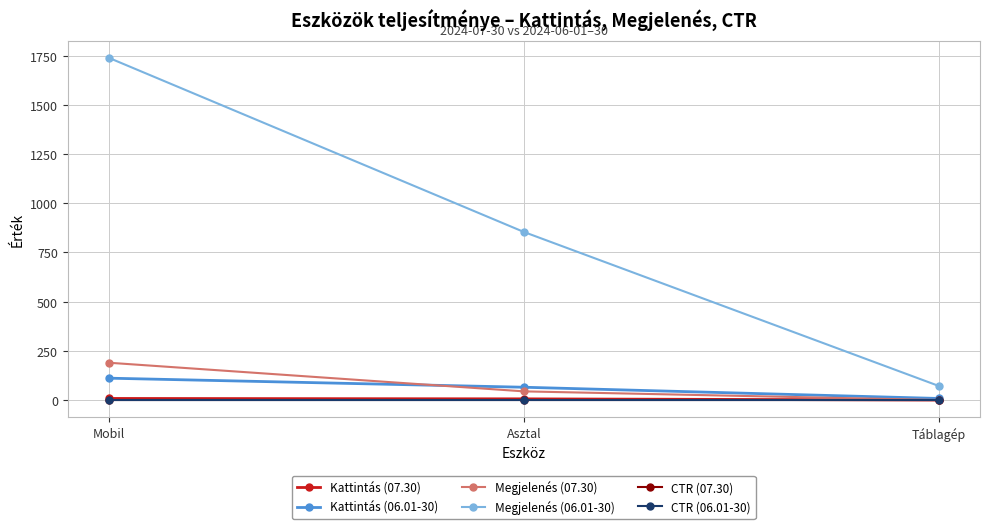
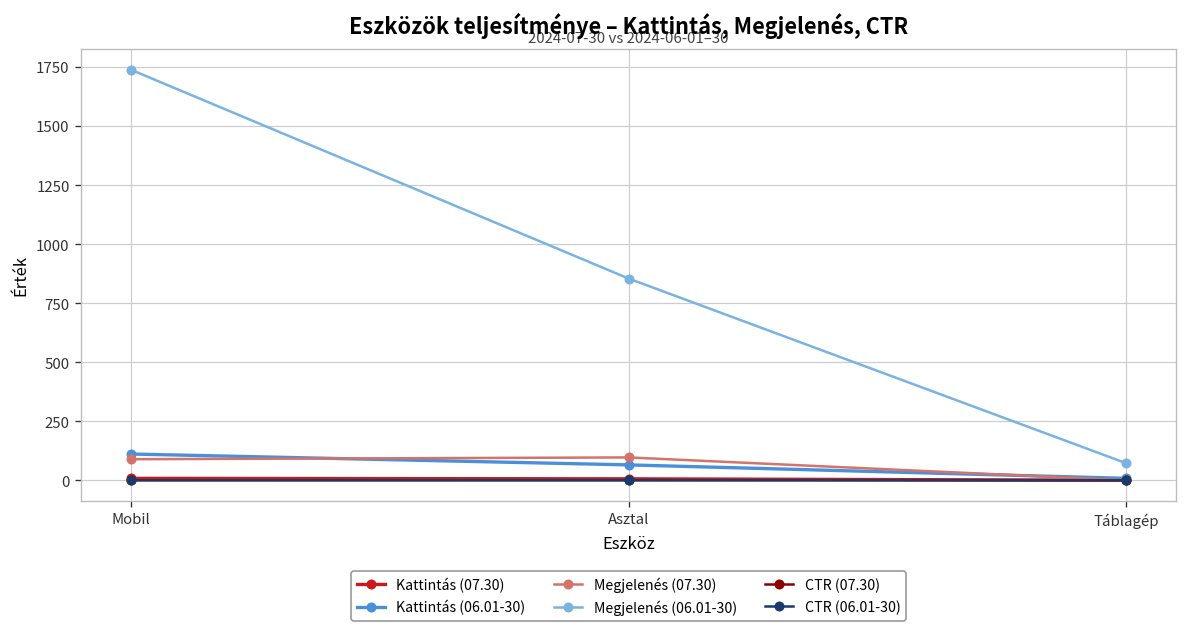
  {
    "Megjelenés (07.30)": {
-     "Mobil": 190,
-     "Asztal": 40
+     "Mobil": 90,
+     "Asztal": 100
    }
  }
